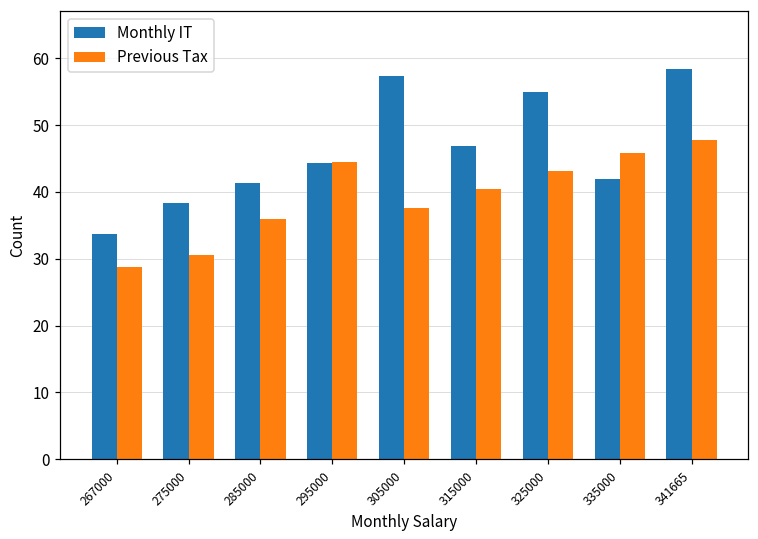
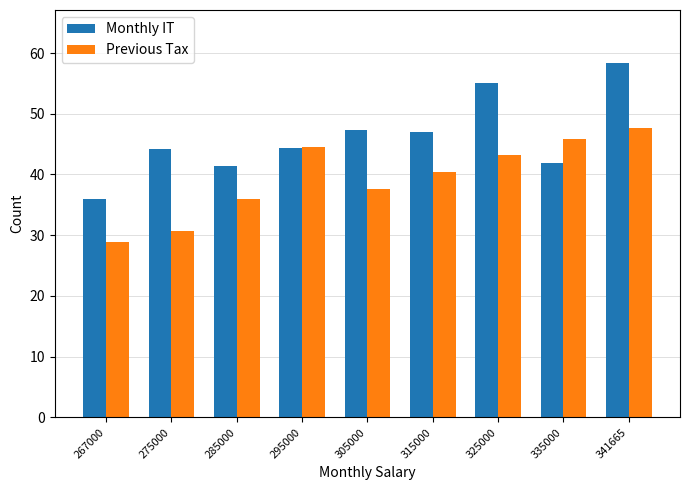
  {
    "Monthly IT": {
-     "267000": 34,
-     "275000": 38,
+     "267000": 36,
+     "275000": 44,
      "285000": 41,
      "295000": 44,
-     "305000": 57,
+     "305000": 47,
      "315000": 47,
      "325000": 55,
      "335000": 42,
      "341665": 58
    },
    "Previous Tax": {
      "267000": 29,
      "275000": 31,
      "285000": 36,
      "295000": 44,
      "305000": 38,
      "315000": 40,
      "325000": 43,
      "335000": 46,
      "341665": 48
    }
  }
